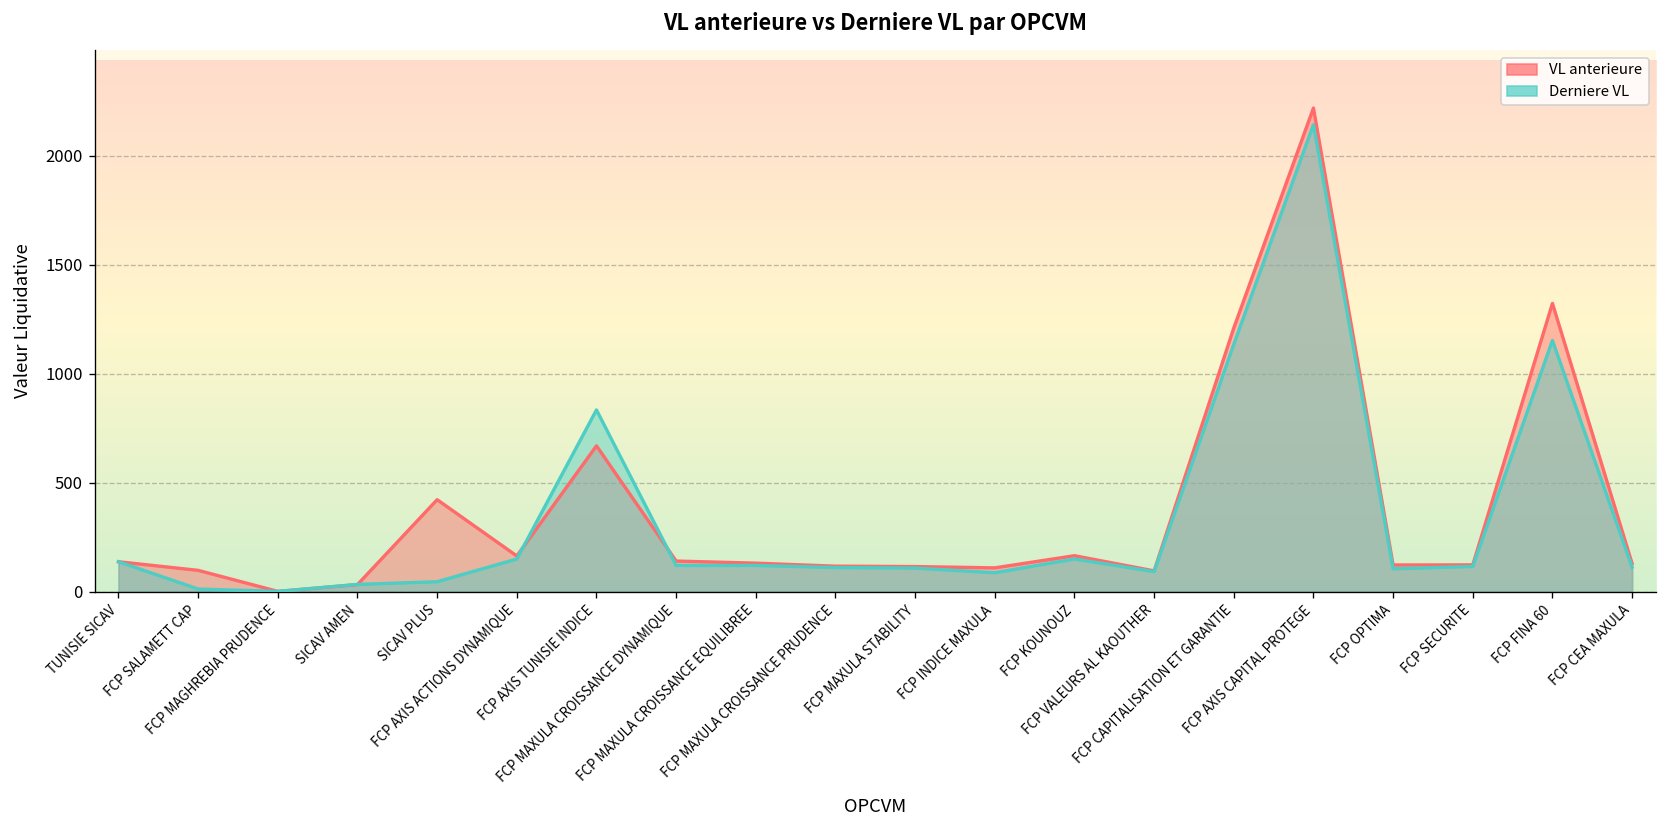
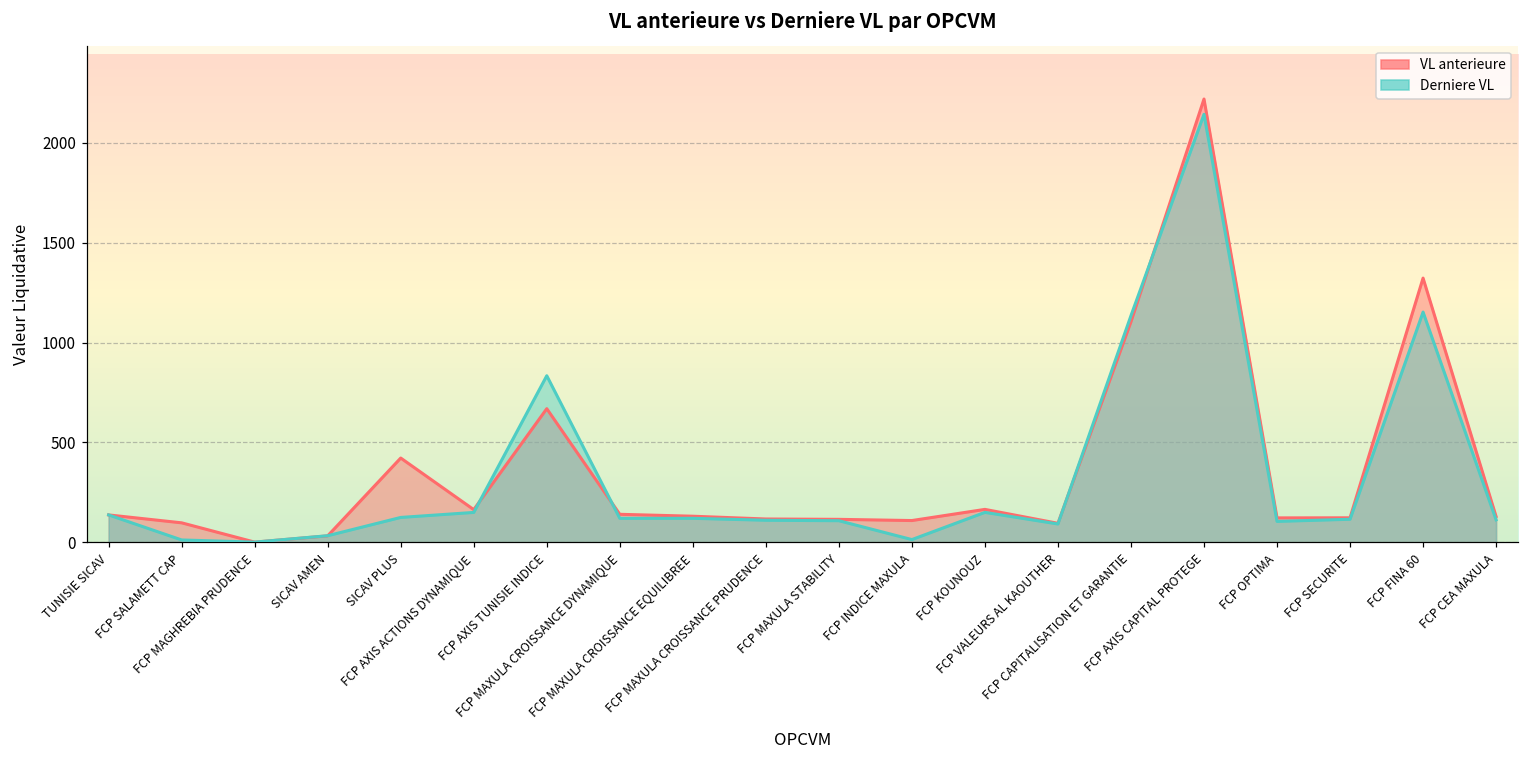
  {
    "VL anterieure": {
      "FCP SALAMETT CAP": 100,
      "SICAV PLUS": 420,
      "FCP AXIS TUNISIE INDICE": 670,
      "FCP MAXULA CROISSANCE DYNAMIQUE": 140,
      "FCP INDICE MAXULA": 110,
      "FCP KOUNOUZ": 170,
-     "FCP CAPITALISATION ET GARANTIE": 1210,
+     "FCP CAPITALISATION ET GARANTIE": 1100,
      "FCP AXIS CAPITAL PROTEGE": 2220,
      "FCP OPTIMA": 120,
      "FCP FINA 60": 1320,
      "FCP CEA MAXULA": 130
    },
    "Derniere VL": {
      "FCP SALAMETT CAP": 10,
-     "SICAV PLUS": 50,
+     "SICAV PLUS": 120,
      "FCP AXIS TUNISIE INDICE": 830,
      "FCP MAXULA CROISSANCE DYNAMIQUE": 120,
-     "FCP INDICE MAXULA": 90,
+     "FCP INDICE MAXULA": 10,
      "FCP KOUNOUZ": 150,
      "FCP CAPITALISATION ET GARANTIE": 1130,
      "FCP AXIS CAPITAL PROTEGE": 2140,
      "FCP OPTIMA": 100,
      "FCP FINA 60": 1150,
      "FCP CEA MAXULA": 110
    }
  }
